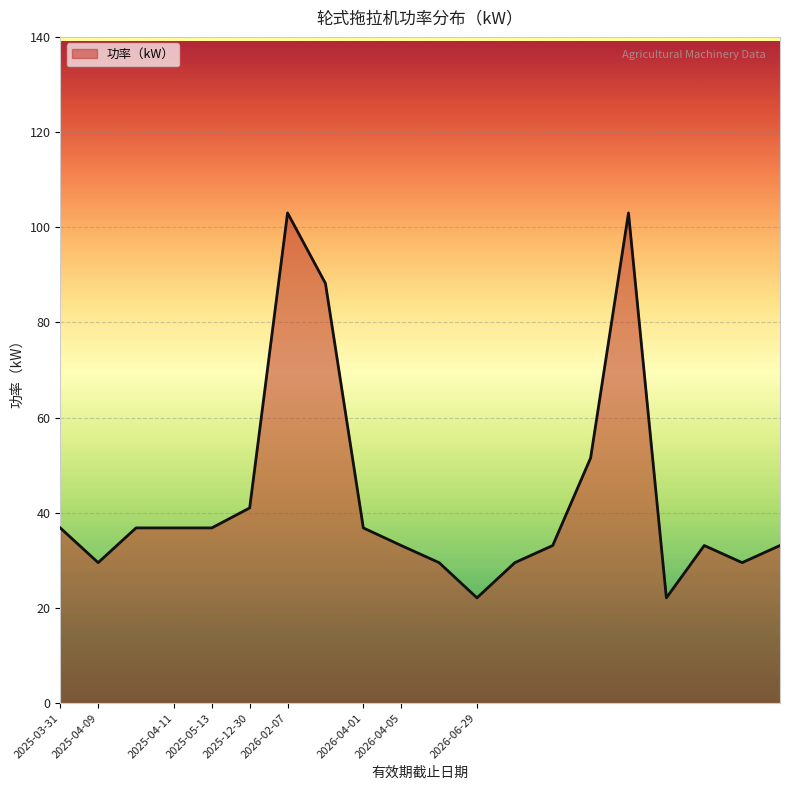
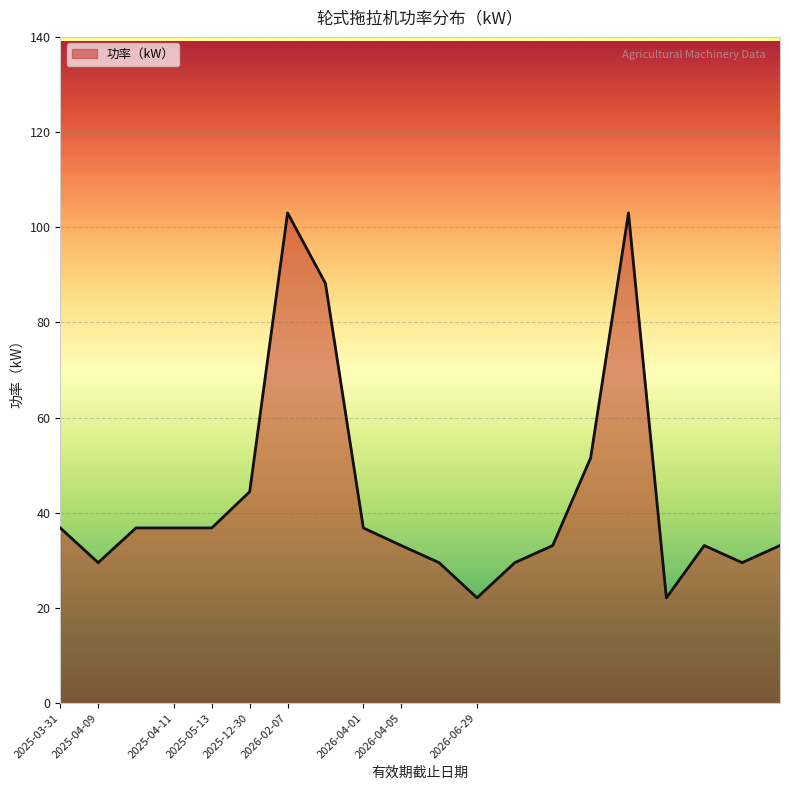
  {
-   "2025-12-30": 41,
+   "2025-12-30": 44,
    "2026-02-07": 103
  }
